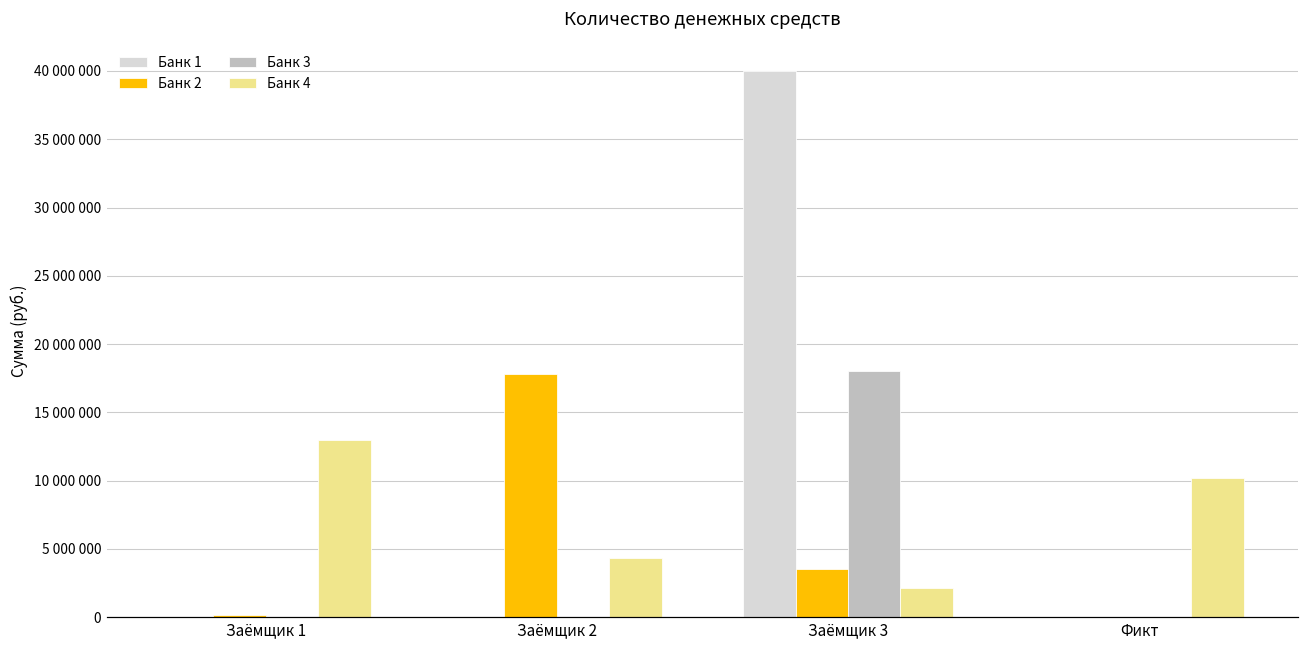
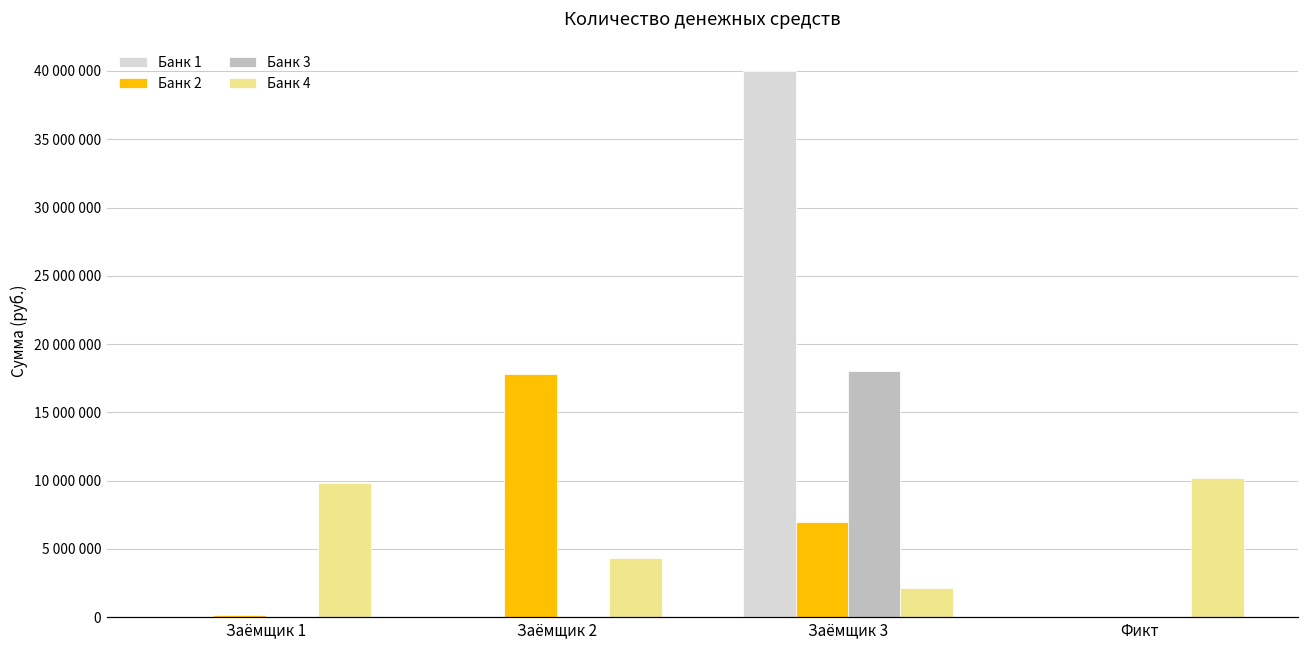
  {
    "Банк 2": {
      "Заёмщик 2": 17800000,
-     "Заёмщик 3": 3600000,
+     "Заёмщик 3": 7000000,
      "Фикт": 0
    },
    "Банк 4": {
-     "Заёмщик 1": 13000000,
+     "Заёмщик 1": 9800000,
      "Заёмщик 2": 4300000,
      "Заёмщик 3": 2200000,
      "Фикт": 10200000
    }
  }
